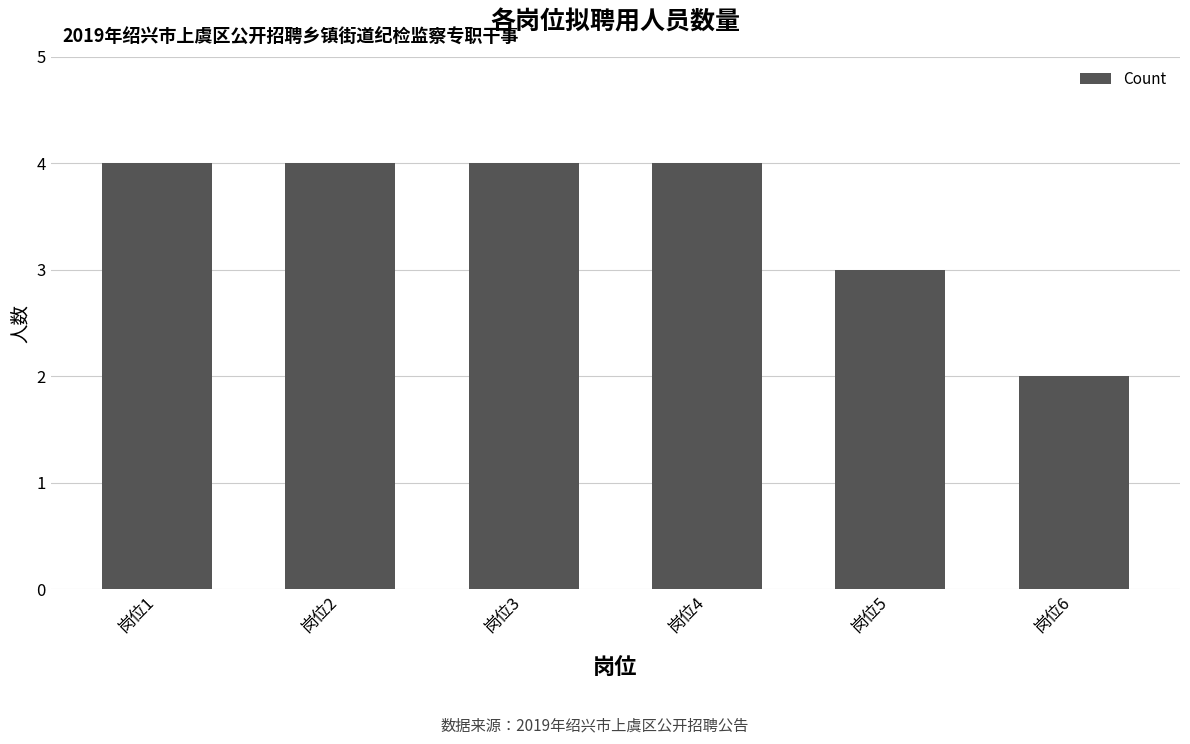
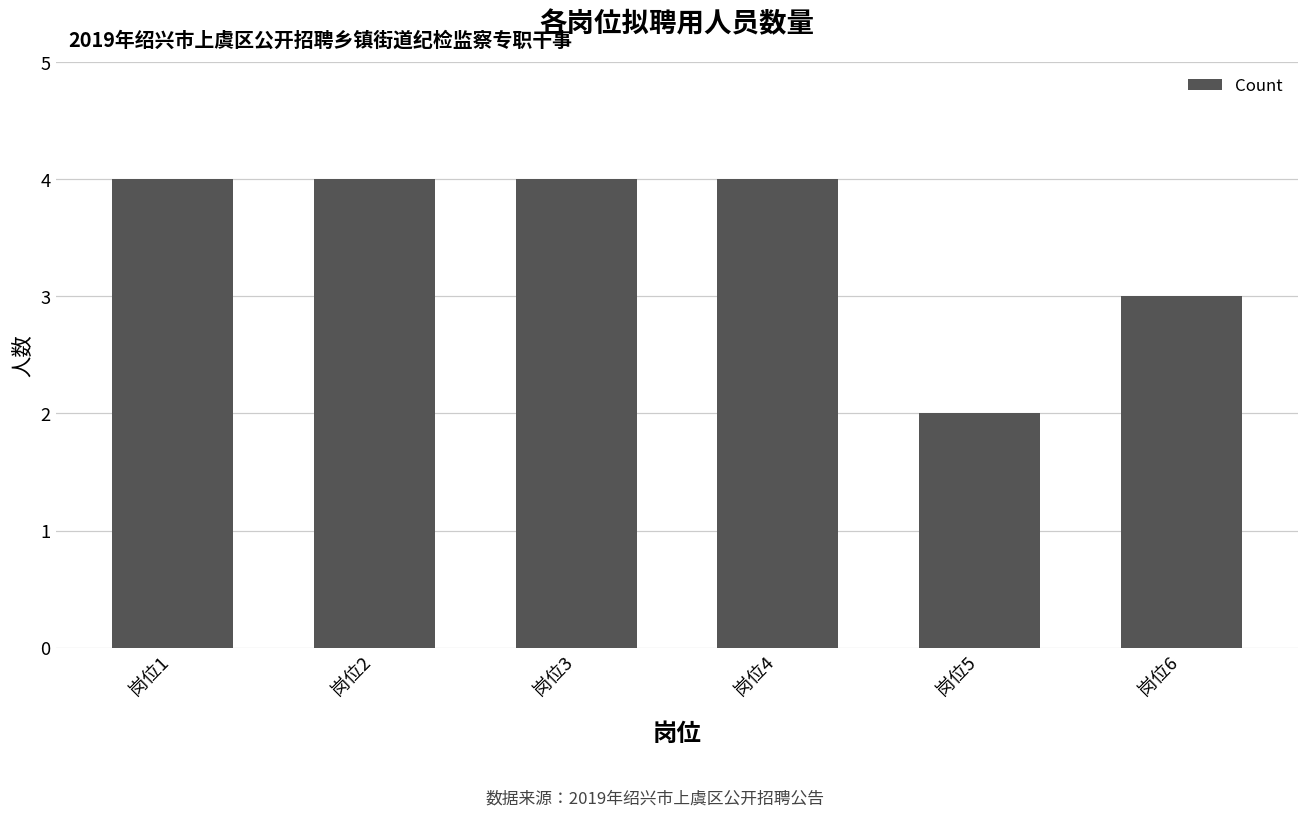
  {
    "岗位1": 4,
    "岗位2": 4,
    "岗位3": 4,
    "岗位4": 4,
-   "岗位5": 3,
-   "岗位6": 2
+   "岗位5": 2,
+   "岗位6": 3
  }
